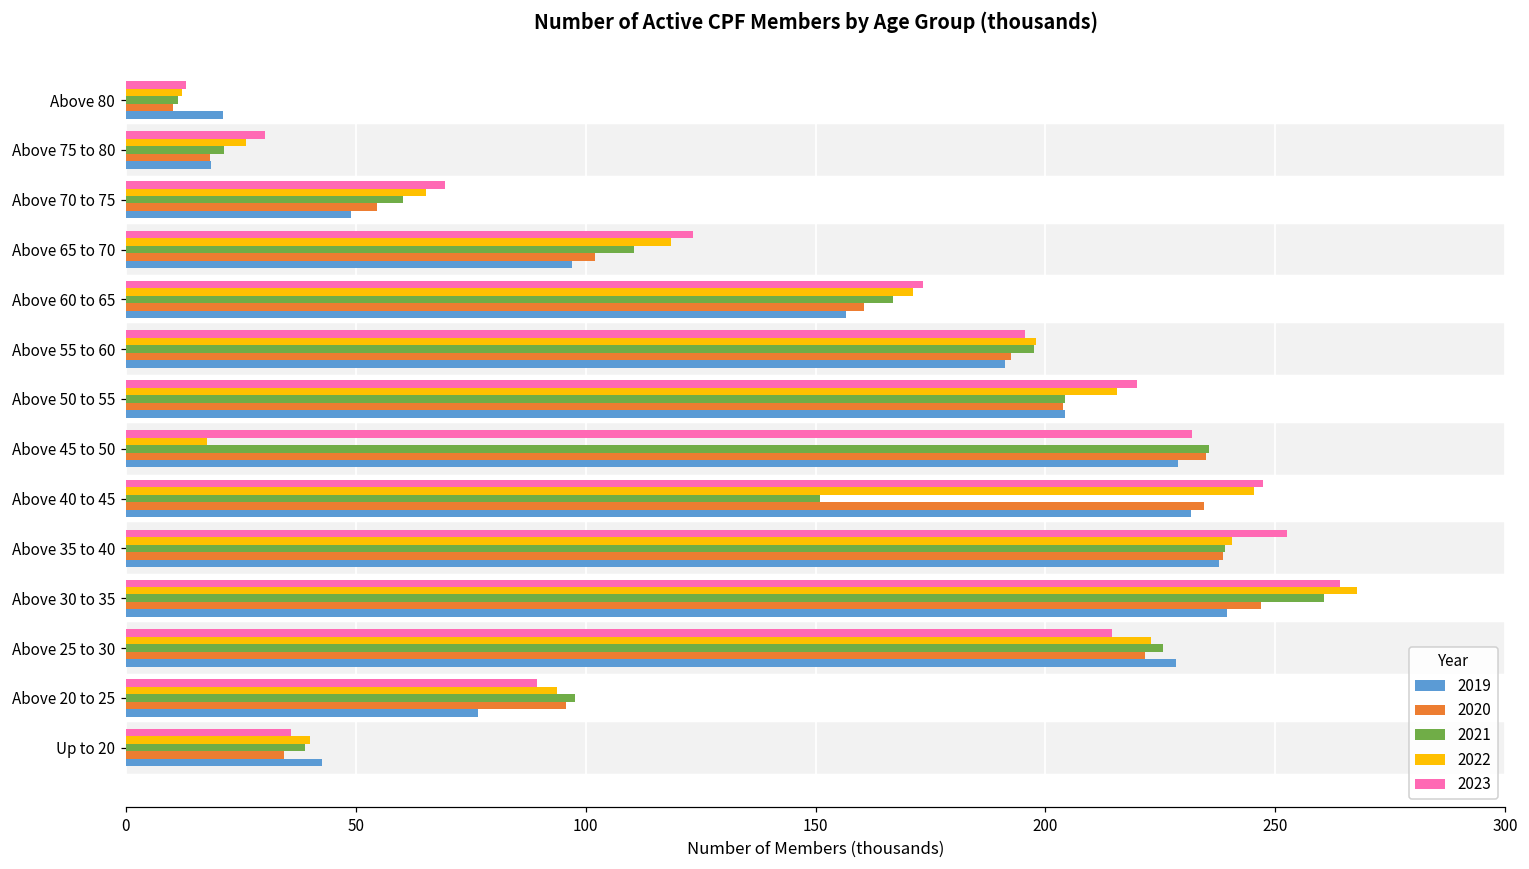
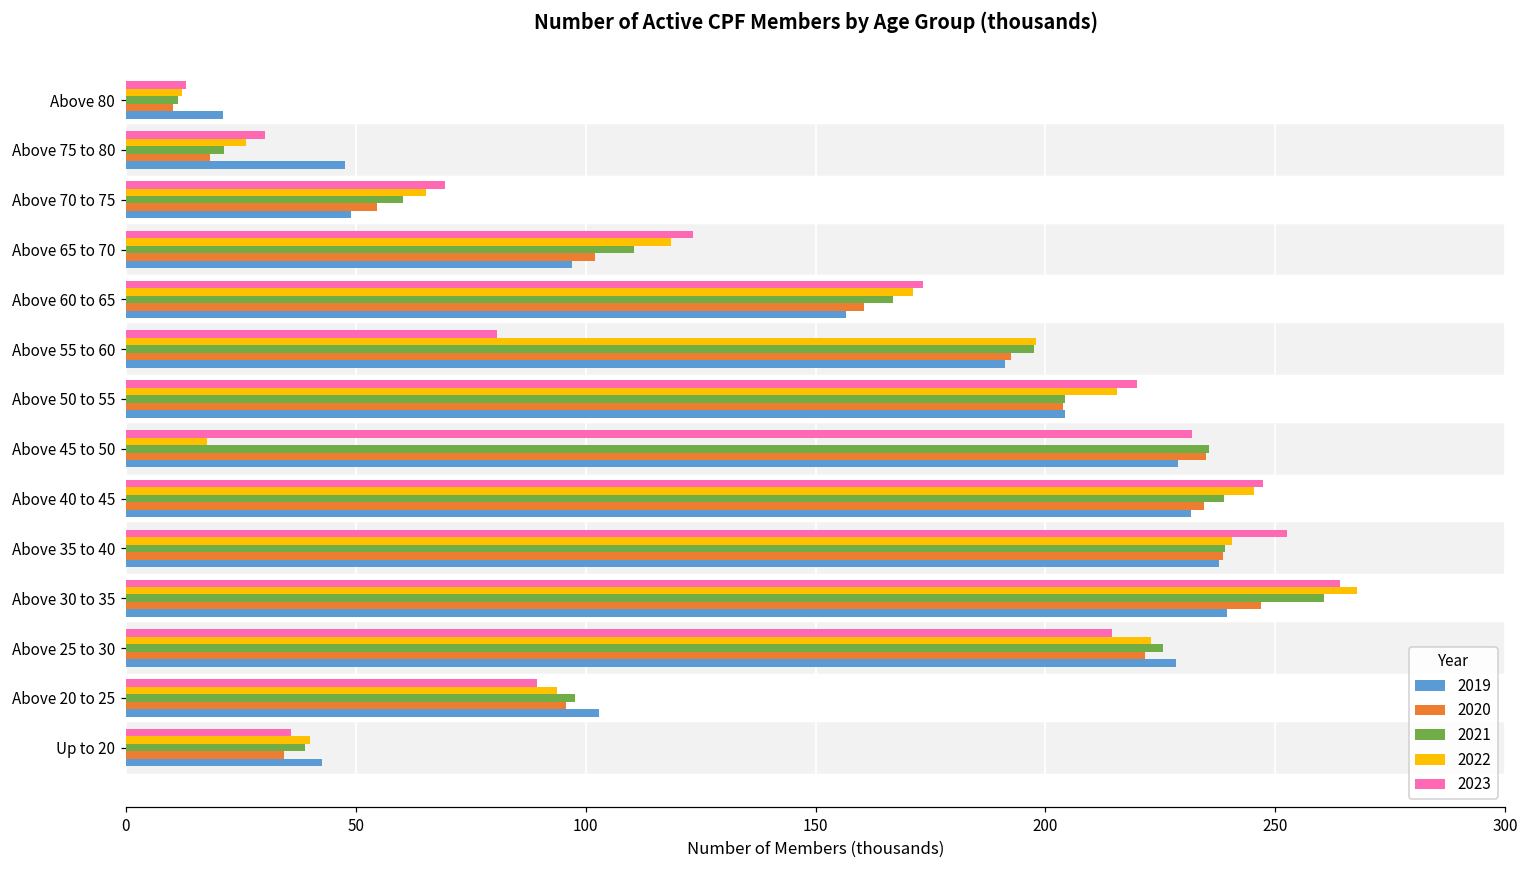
  {
    "2019": {
      "Above 80": 21,
-     "Above 75 to 80": 19,
+     "Above 75 to 80": 48,
      "Above 70 to 75": 49,
      "Above 65 to 70": 97,
      "Above 60 to 65": 157,
      "Above 55 to 60": 191,
      "Above 50 to 55": 204,
      "Above 45 to 50": 229,
      "Above 40 to 45": 232,
      "Above 35 to 40": 238,
      "Above 30 to 35": 240,
      "Above 25 to 30": 228,
-     "Above 20 to 25": 77,
+     "Above 20 to 25": 103,
      "Up to 20": 43
    },
    "2020": {
      "Above 80": 10,
      "Above 75 to 80": 18,
      "Above 70 to 75": 55,
      "Above 65 to 70": 102,
      "Above 60 to 65": 161,
      "Above 55 to 60": 192,
      "Above 50 to 55": 204,
      "Above 45 to 50": 235,
      "Above 40 to 45": 234,
      "Above 35 to 40": 239,
      "Above 30 to 35": 247,
      "Above 25 to 30": 222,
      "Above 20 to 25": 96,
      "Up to 20": 34
    },
    "2021": {
      "Above 80": 11,
      "Above 75 to 80": 21,
      "Above 70 to 75": 60,
      "Above 65 to 70": 111,
      "Above 60 to 65": 167,
      "Above 55 to 60": 198,
      "Above 50 to 55": 204,
      "Above 45 to 50": 236,
-     "Above 40 to 45": 151,
+     "Above 40 to 45": 239,
      "Above 35 to 40": 239,
      "Above 30 to 35": 261,
      "Above 25 to 30": 226,
      "Above 20 to 25": 98,
      "Up to 20": 39
    },
    "2022": {
      "Above 80": 12,
      "Above 75 to 80": 26,
      "Above 70 to 75": 65,
      "Above 65 to 70": 119,
      "Above 60 to 65": 171,
      "Above 55 to 60": 198,
      "Above 50 to 55": 216,
      "Above 45 to 50": 18,
      "Above 40 to 45": 245,
      "Above 35 to 40": 241,
      "Above 30 to 35": 268,
      "Above 25 to 30": 223,
      "Above 20 to 25": 94,
      "Up to 20": 40
    },
    "2023": {
      "Above 80": 13,
      "Above 75 to 80": 30,
      "Above 70 to 75": 69,
      "Above 65 to 70": 123,
      "Above 60 to 65": 173,
-     "Above 55 to 60": 196,
+     "Above 55 to 60": 81,
      "Above 50 to 55": 220,
      "Above 45 to 50": 232,
      "Above 40 to 45": 247,
      "Above 35 to 40": 253,
      "Above 30 to 35": 264,
      "Above 25 to 30": 215,
      "Above 20 to 25": 89,
      "Up to 20": 36
    }
  }
